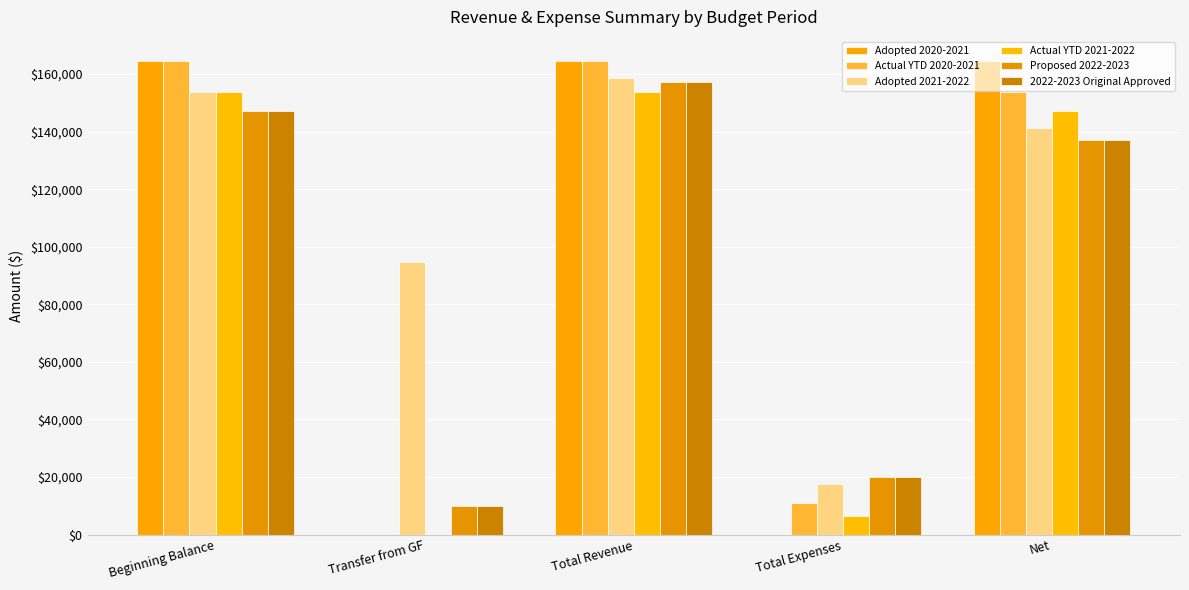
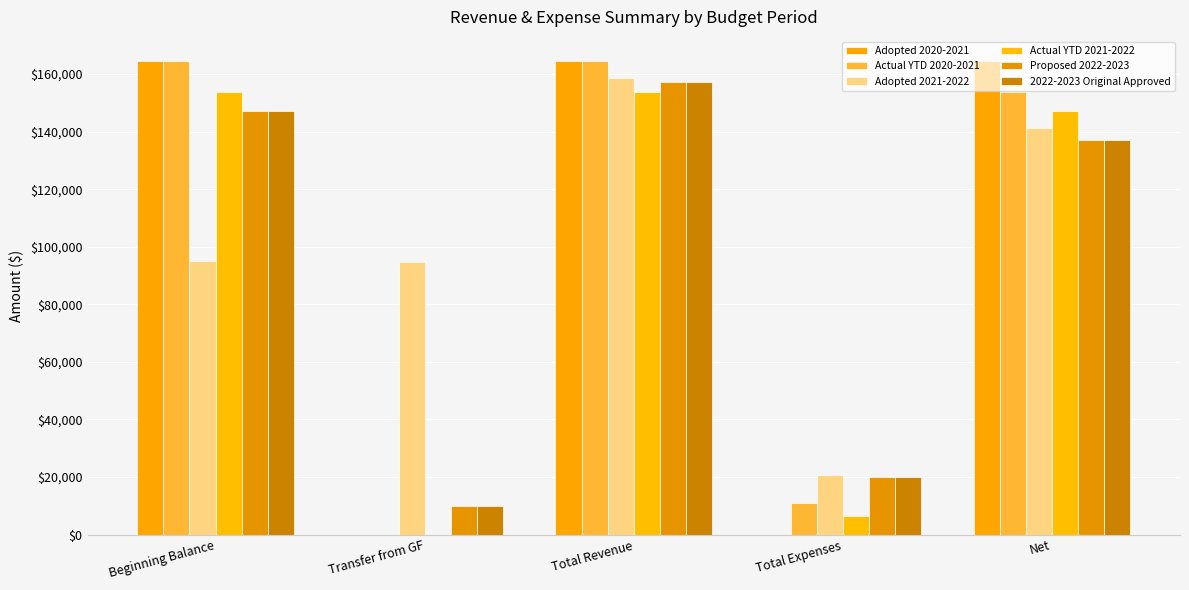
  {
    "Adopted 2021-2022": {
-     "Beginning Balance": "$154,000",
+     "Beginning Balance": "$95,000",
      "Transfer from GF": "$95,000",
      "Total Revenue": "$159,000",
-     "Total Expenses": "$18,000",
+     "Total Expenses": "$21,000",
      "Net": "$141,000"
    }
  }
